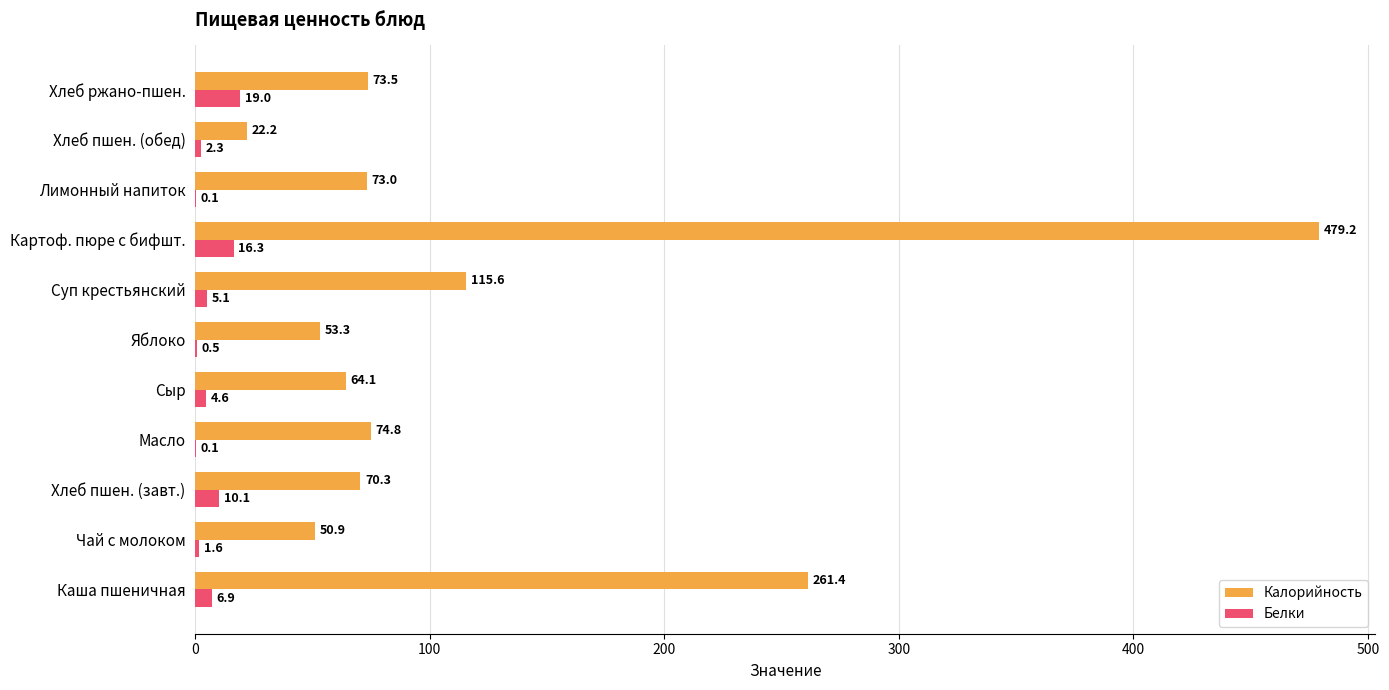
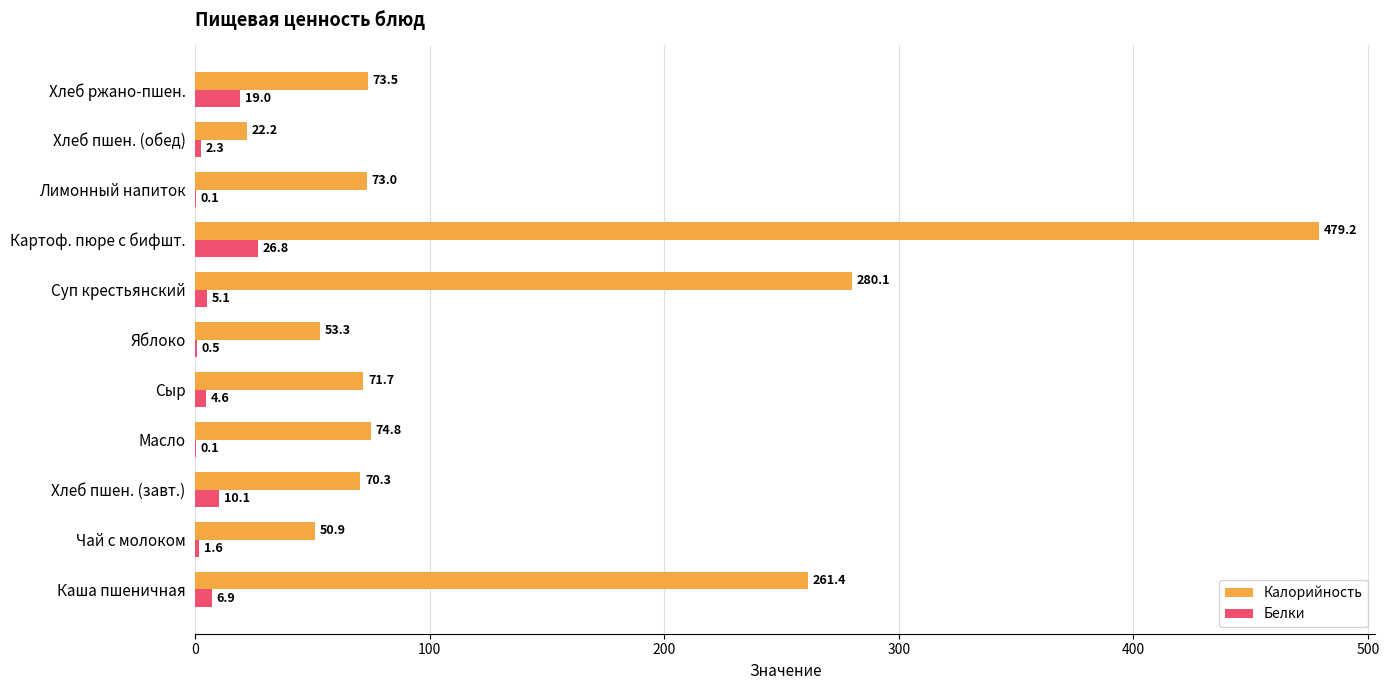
  {
    "Калорийность": {
      "Хлеб ржано-пшен.": 73.5,
      "Хлеб пшен. (обед)": 22.2,
      "Лимонный напиток": 73.0,
      "Картоф. пюре с бифшт.": 479.2,
-     "Суп крестьянский": 115.6,
+     "Суп крестьянский": 280.1,
      "Яблоко": 53.3,
-     "Сыр": 64.1,
+     "Сыр": 71.7,
      "Масло": 74.8,
      "Хлеб пшен. (завт.)": 70.3,
      "Чай с молоком": 50.9,
      "Каша пшеничная": 261.4
    },
    "Белки": {
      "Хлеб ржано-пшен.": 19.0,
      "Хлеб пшен. (обед)": 2.3,
      "Лимонный напиток": 0.1,
-     "Картоф. пюре с бифшт.": 16.3,
+     "Картоф. пюре с бифшт.": 26.8,
      "Суп крестьянский": 5.1,
      "Яблоко": 0.5,
      "Сыр": 4.6,
      "Масло": 0.1,
      "Хлеб пшен. (завт.)": 10.1,
      "Чай с молоком": 1.6,
      "Каша пшеничная": 6.9
    }
  }
